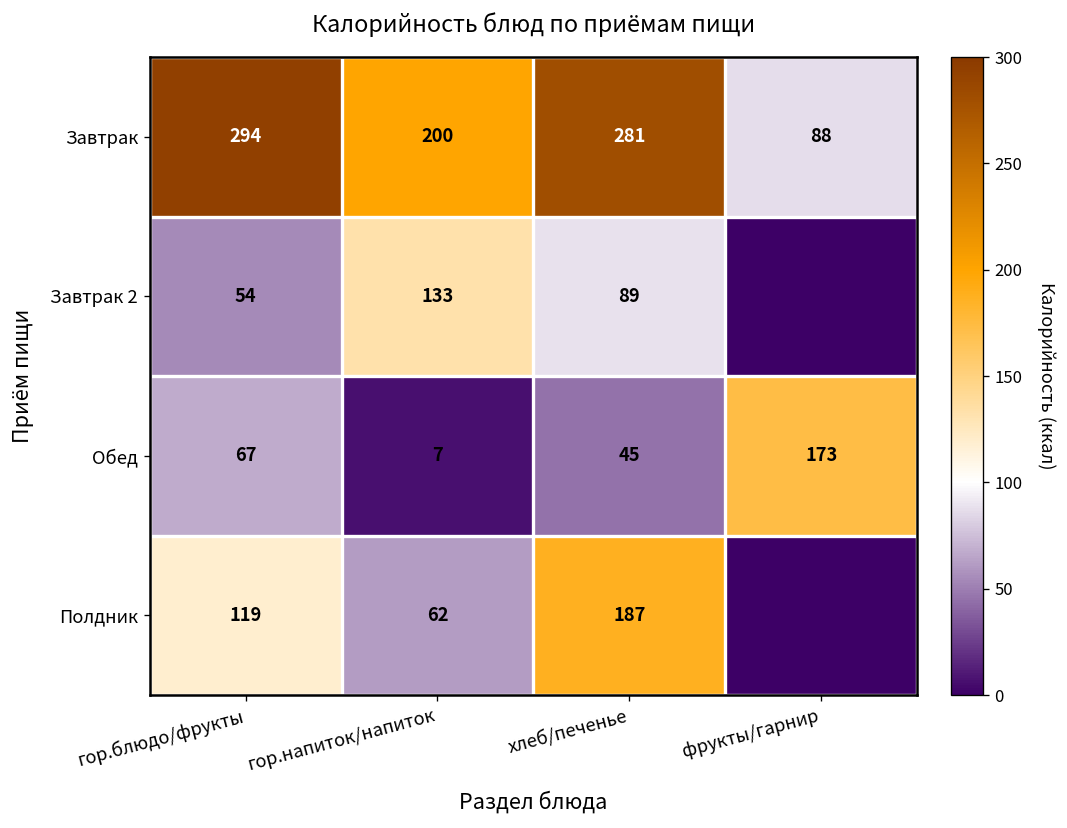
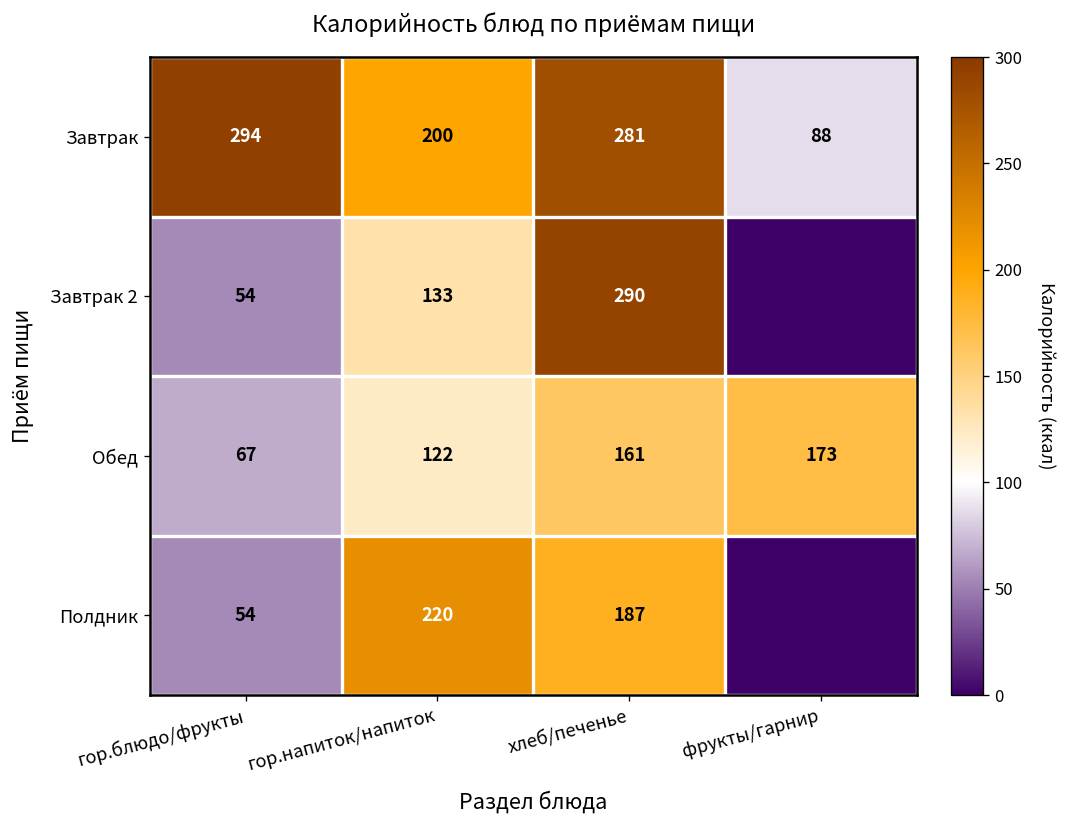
  {
    "Завтрак": {
      "гор.блюдо/фрукты": 294,
      "гор.напиток/напиток": 200,
      "хлеб/печенье": 281,
      "фрукты/гарнир": 88
    },
    "Завтрак 2": {
      "гор.блюдо/фрукты": 54,
      "гор.напиток/напиток": 133,
-     "хлеб/печенье": 89
+     "хлеб/печенье": 290
    },
    "Обед": {
      "гор.блюдо/фрукты": 67,
-     "гор.напиток/напиток": 7,
-     "хлеб/печенье": 45,
+     "гор.напиток/напиток": 122,
+     "хлеб/печенье": 161,
      "фрукты/гарнир": 173
    },
    "Полдник": {
-     "гор.блюдо/фрукты": 119,
-     "гор.напиток/напиток": 62,
+     "гор.блюдо/фрукты": 54,
+     "гор.напиток/напиток": 220,
      "хлеб/печенье": 187
    }
  }
